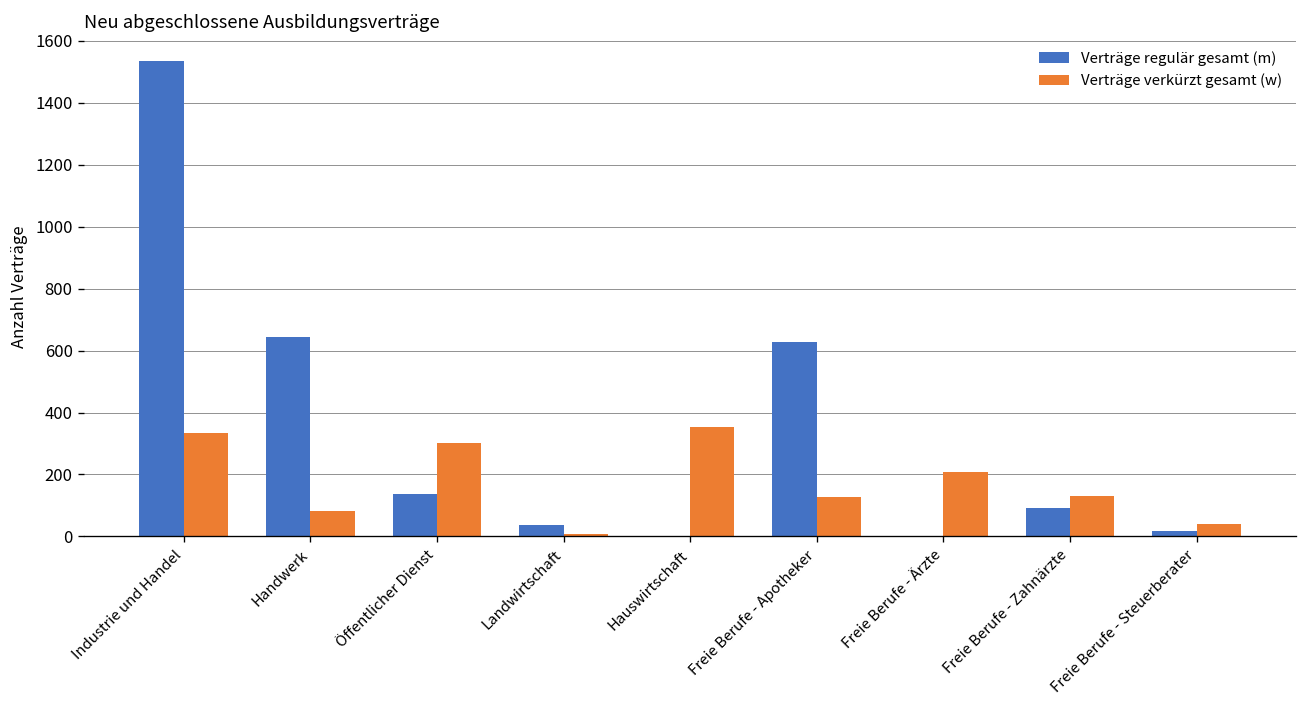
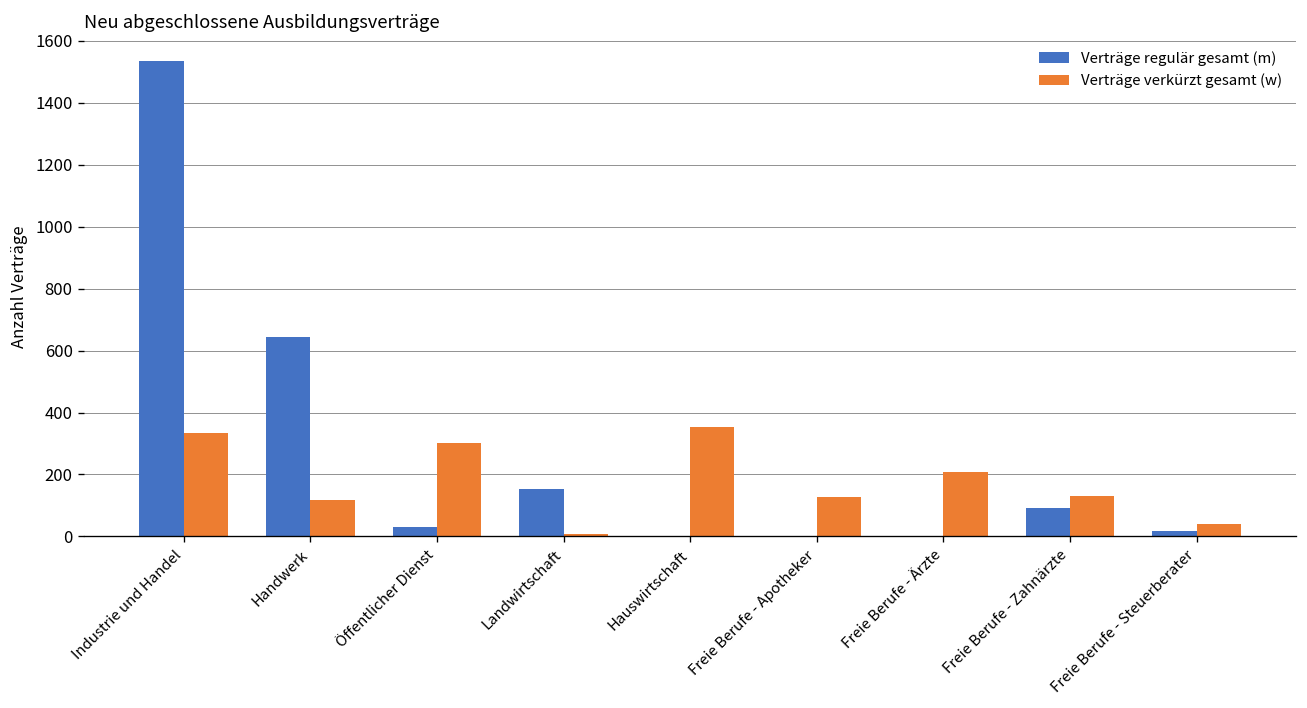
  {
    "Verträge regulär gesamt (m)": {
      "Industrie und Handel": 1530,
      "Handwerk": 640,
-     "Öffentlicher Dienst": 140,
-     "Landwirtschaft": 40,
+     "Öffentlicher Dienst": 30,
+     "Landwirtschaft": 150,
      "Hauswirtschaft": 0,
-     "Freie Berufe - Apotheker": 630,
+     "Freie Berufe - Apotheker": 0,
      "Freie Berufe - Ärzte": 0,
      "Freie Berufe - Zahnärzte": 90,
      "Freie Berufe - Steuerberater": 20
    },
    "Verträge verkürzt gesamt (w)": {
      "Industrie und Handel": 330,
-     "Handwerk": 80,
+     "Handwerk": 120,
      "Öffentlicher Dienst": 300,
      "Hauswirtschaft": 350,
      "Freie Berufe - Apotheker": 130,
      "Freie Berufe - Ärzte": 210,
      "Freie Berufe - Zahnärzte": 130,
      "Freie Berufe - Steuerberater": 40
    }
  }
